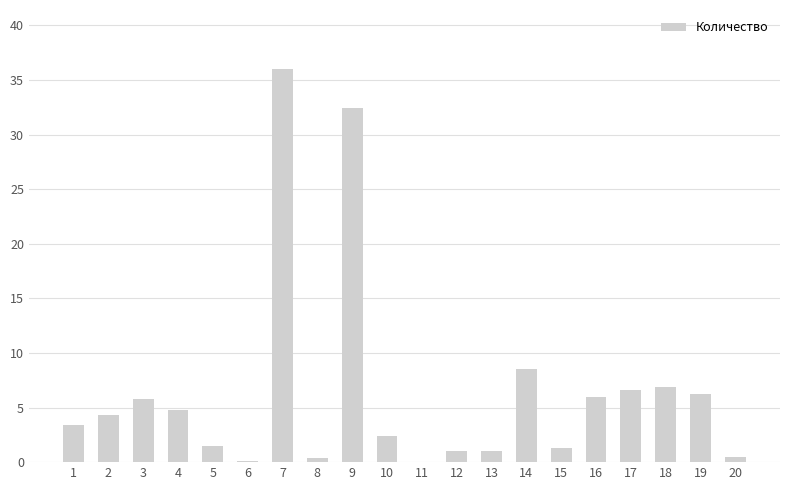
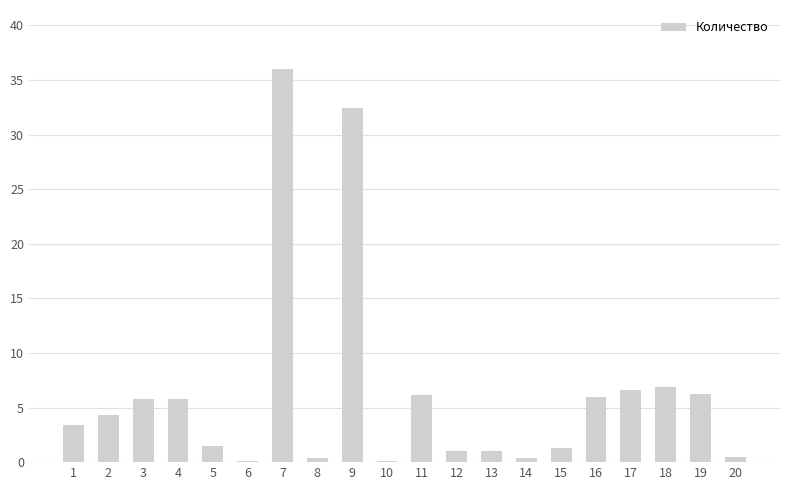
  {
    "1": 3.4,
    "2": 4.3,
    "3": 5.8,
-   "4": 4.8,
+   "4": 5.8,
    "5": 1.5,
    "7": 36.0,
    "8": 0.4,
    "9": 32.5,
-   "10": 2.4,
-   "11": 0.0,
+   "10": 0.1,
+   "11": 6.2,
    "12": 1.0,
    "13": 1.0,
-   "14": 8.5,
+   "14": 0.4,
    "15": 1.3,
    "16": 6.0,
    "17": 6.6,
    "18": 6.9,
    "19": 6.2,
    "20": 0.5
  }
